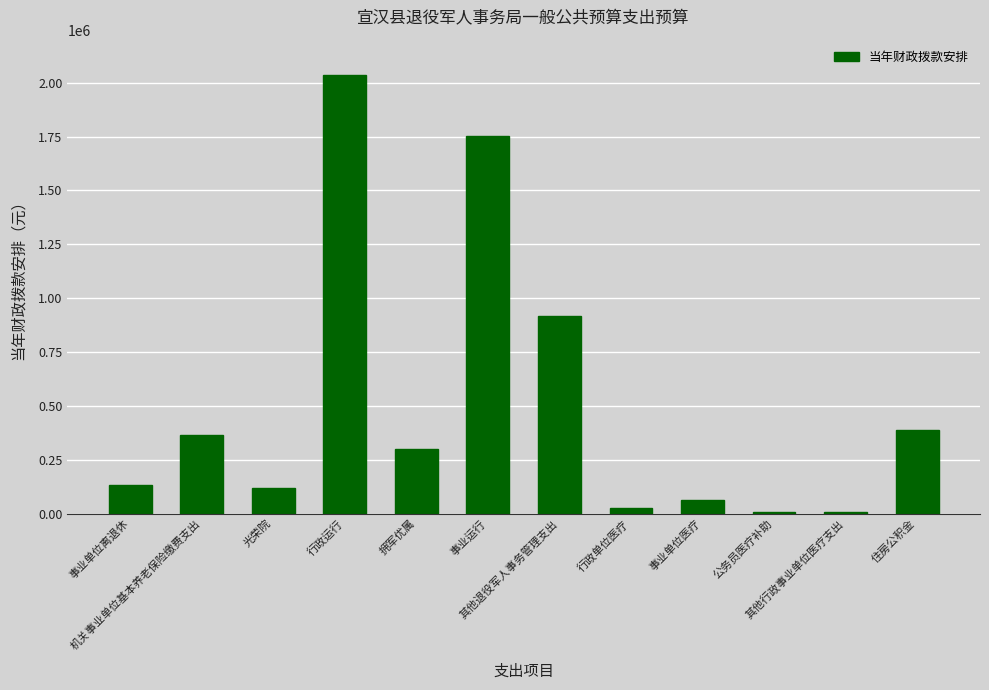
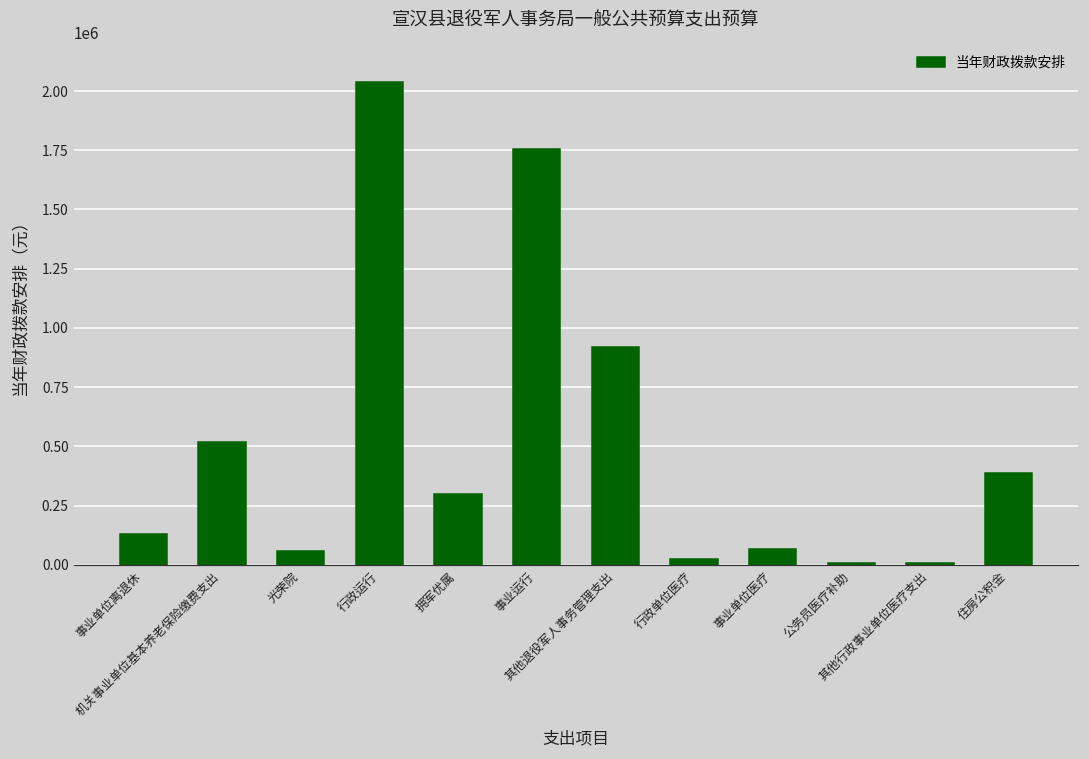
  {
    "事业单位离退休": 130000,
-   "机关事业单位基本养老保险缴费支出": 370000,
-   "光荣院": 120000,
+   "机关事业单位基本养老保险缴费支出": 520000,
+   "光荣院": 60000,
    "行政运行": 2040000,
    "拥军优属": 300000,
    "事业运行": 1750000,
    "其他退役军人事务管理支出": 920000,
    "行政单位医疗": 20000,
    "事业单位医疗": 70000,
    "住房公积金": 390000
  }
